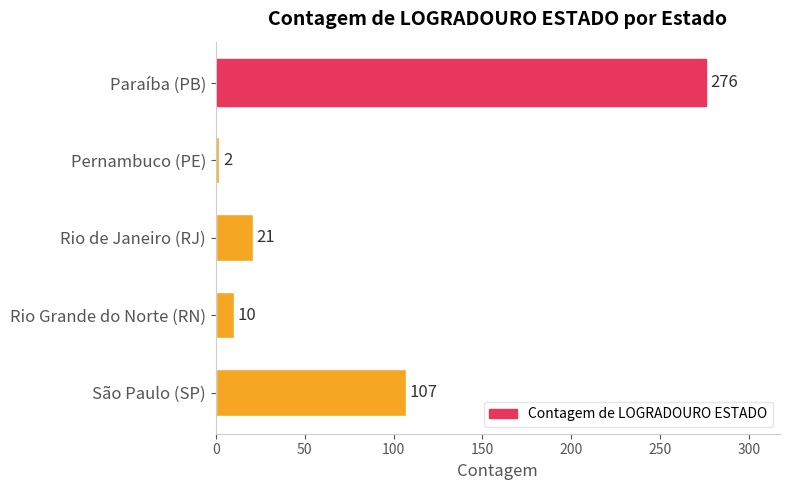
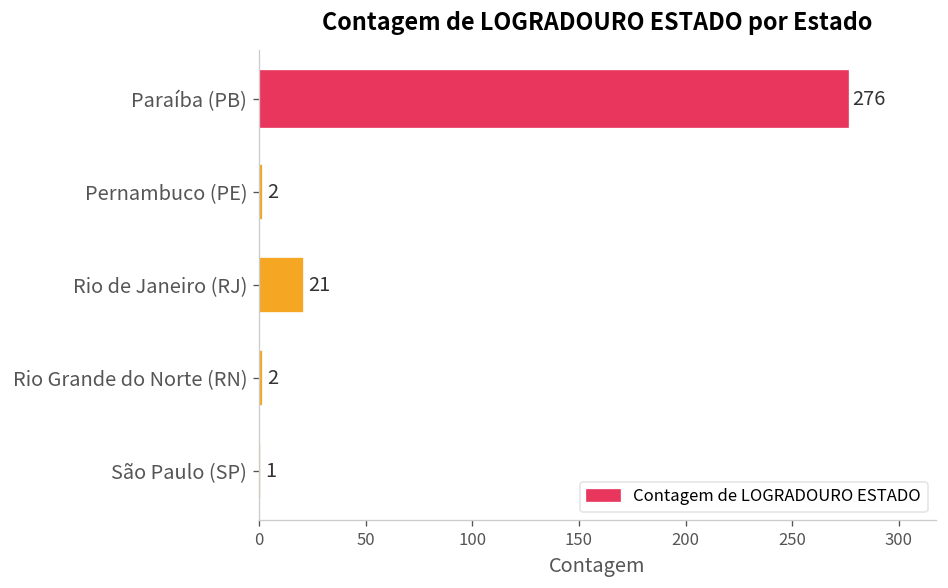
  {
    "Paraíba (PB)": 276,
    "Pernambuco (PE)": 2,
    "Rio de Janeiro (RJ)": 21,
-   "Rio Grande do Norte (RN)": 10,
-   "São Paulo (SP)": 107
+   "Rio Grande do Norte (RN)": 2,
+   "São Paulo (SP)": 1
  }
